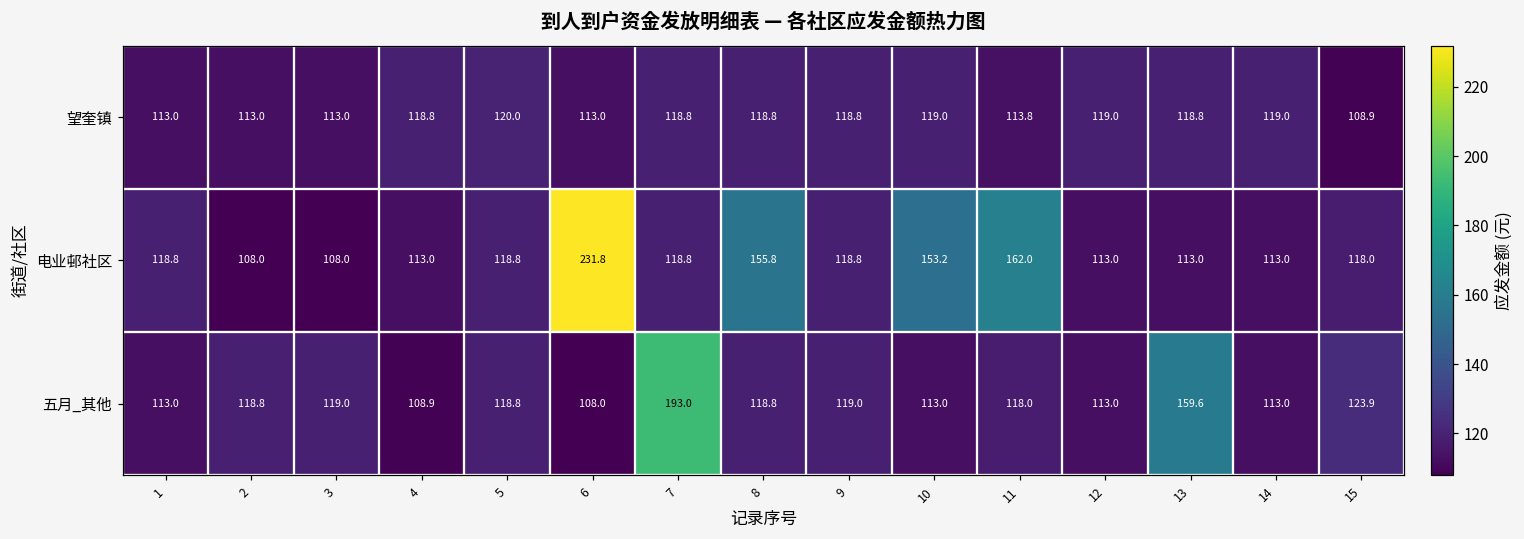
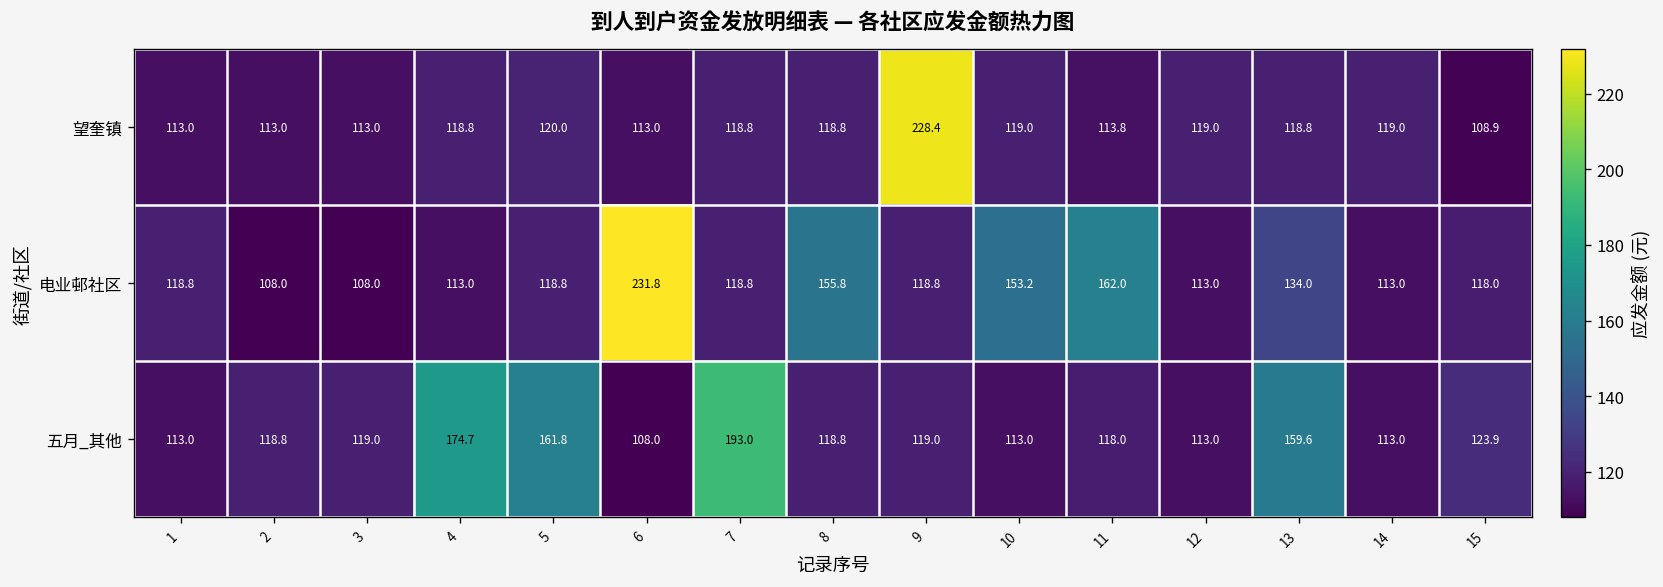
  {
    "望奎镇": {
      "1": 113.0,
      "2": 113.0,
      "3": 113.0,
      "4": 118.8,
      "5": 120.0,
      "6": 113.0,
      "7": 118.8,
      "8": 118.8,
-     "9": 118.8,
+     "9": 228.4,
      "10": 119.0,
      "11": 113.8,
      "12": 119.0,
      "13": 118.8,
      "14": 119.0,
      "15": 108.9
    },
    "电业邨社区": {
      "1": 118.8,
      "2": 108.0,
      "3": 108.0,
      "4": 113.0,
      "5": 118.8,
      "6": 231.8,
      "7": 118.8,
      "8": 155.8,
      "9": 118.8,
      "10": 153.2,
      "11": 162.0,
      "12": 113.0,
-     "13": 113.0,
+     "13": 134.0,
      "14": 113.0,
      "15": 118.0
    },
    "五月_其他": {
      "1": 113.0,
      "2": 118.8,
      "3": 119.0,
-     "4": 108.9,
-     "5": 118.8,
+     "4": 174.7,
+     "5": 161.8,
      "6": 108.0,
      "7": 193.0,
      "8": 118.8,
      "9": 119.0,
      "10": 113.0,
      "11": 118.0,
      "12": 113.0,
      "13": 159.6,
      "14": 113.0,
      "15": 123.9
    }
  }
